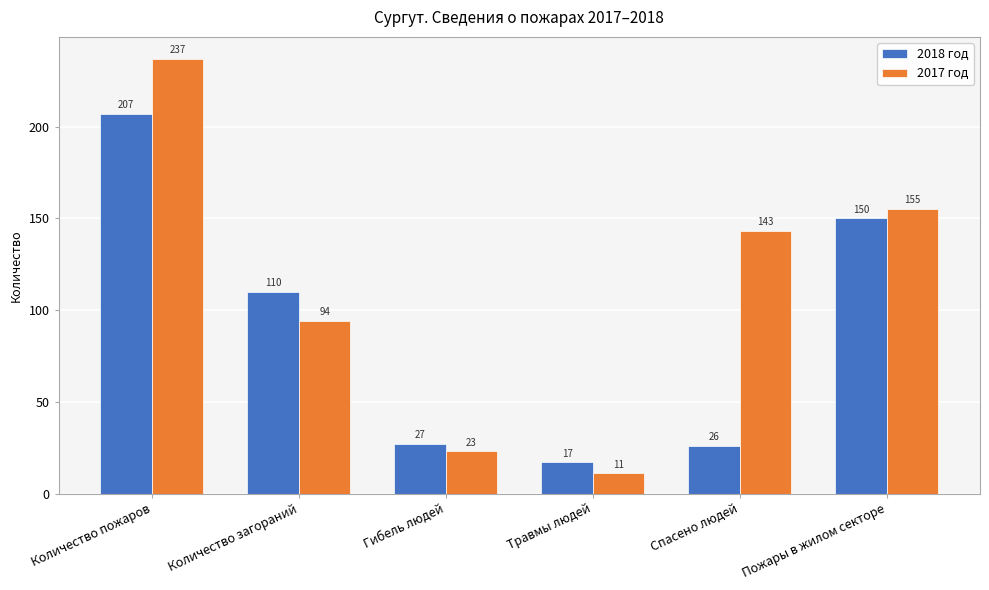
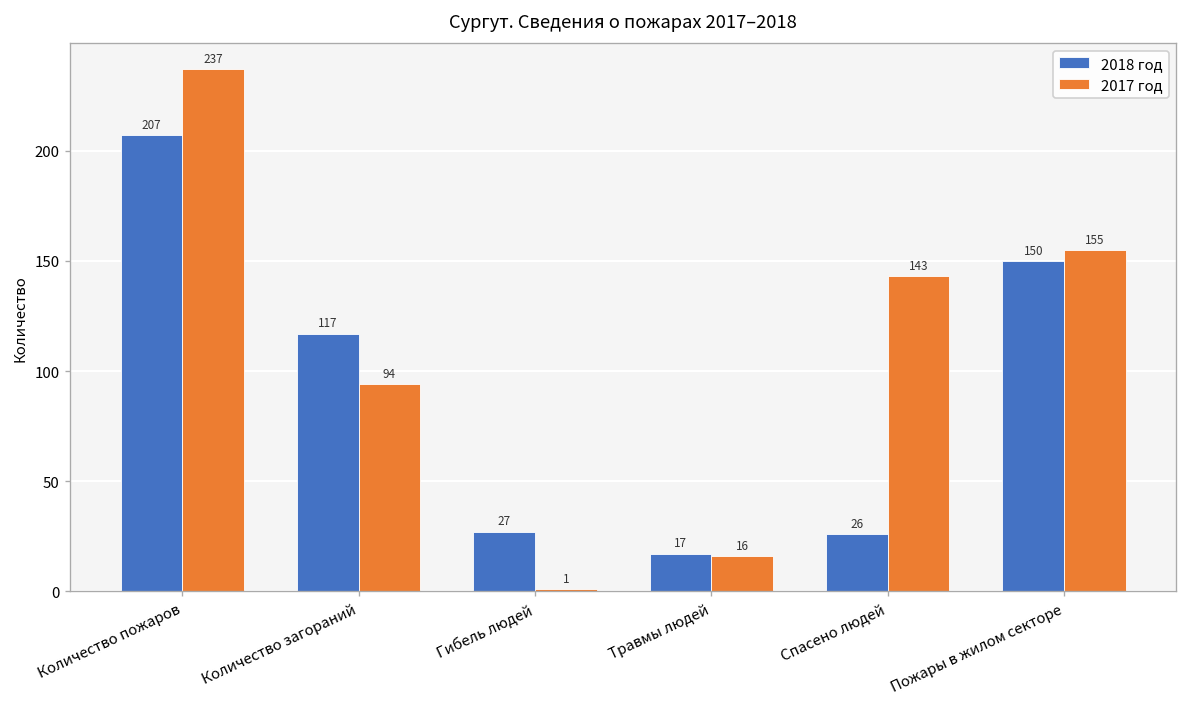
  {
    "2018 год": {
      "Количество пожаров": 207,
-     "Количество загораний": 110,
+     "Количество загораний": 117,
      "Гибель людей": 27,
      "Травмы людей": 17,
      "Спасено людей": 26,
      "Пожары в жилом секторе": 150
    },
    "2017 год": {
      "Количество пожаров": 237,
      "Количество загораний": 94,
-     "Гибель людей": 23,
-     "Травмы людей": 11,
+     "Гибель людей": 1,
+     "Травмы людей": 16,
      "Спасено людей": 143,
      "Пожары в жилом секторе": 155
    }
  }
